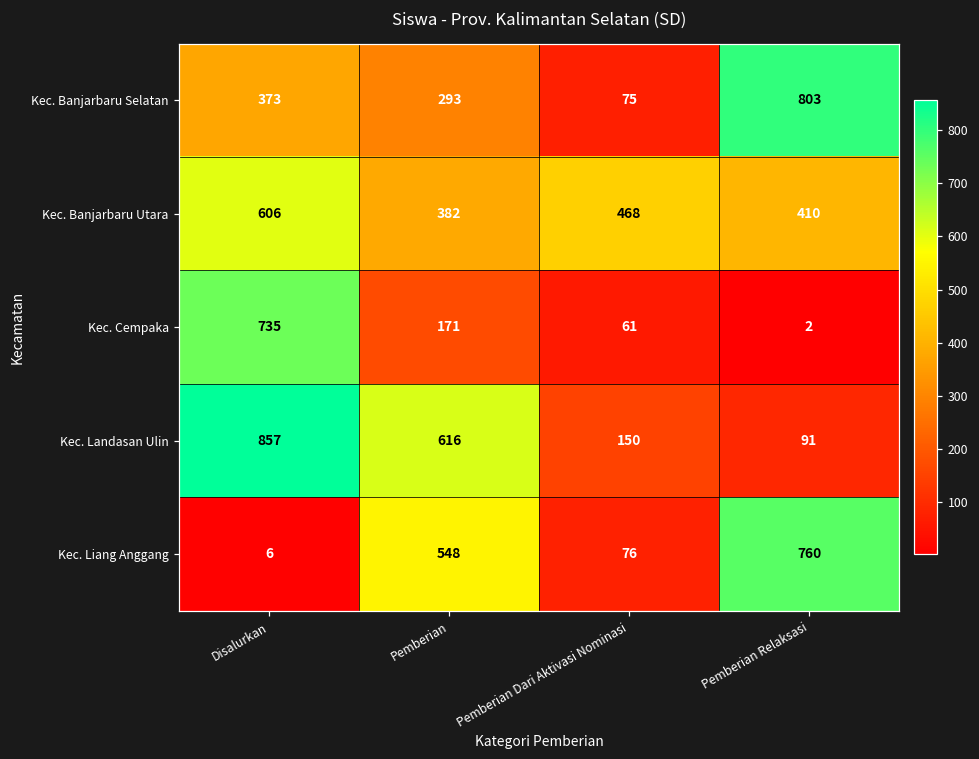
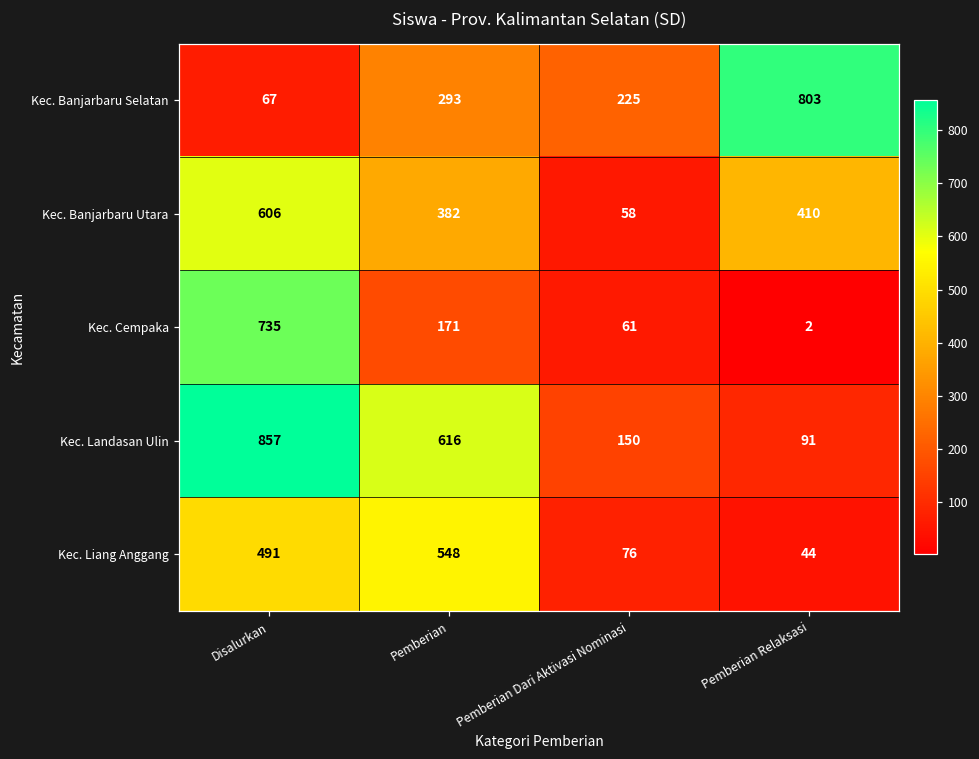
  {
    "Kec. Banjarbaru Selatan": {
-     "Disalurkan": 373,
+     "Disalurkan": 67,
      "Pemberian": 293,
-     "Pemberian Dari Aktivasi Nominasi": 75,
+     "Pemberian Dari Aktivasi Nominasi": 225,
      "Pemberian Relaksasi": 803
    },
    "Kec. Banjarbaru Utara": {
      "Disalurkan": 606,
      "Pemberian": 382,
-     "Pemberian Dari Aktivasi Nominasi": 468,
+     "Pemberian Dari Aktivasi Nominasi": 58,
      "Pemberian Relaksasi": 410
    },
    "Kec. Cempaka": {
      "Disalurkan": 735,
      "Pemberian": 171,
      "Pemberian Dari Aktivasi Nominasi": 61,
      "Pemberian Relaksasi": 2
    },
    "Kec. Landasan Ulin": {
      "Disalurkan": 857,
      "Pemberian": 616,
      "Pemberian Dari Aktivasi Nominasi": 150,
      "Pemberian Relaksasi": 91
    },
    "Kec. Liang Anggang": {
-     "Disalurkan": 6,
+     "Disalurkan": 491,
      "Pemberian": 548,
      "Pemberian Dari Aktivasi Nominasi": 76,
-     "Pemberian Relaksasi": 760
+     "Pemberian Relaksasi": 44
    }
  }
